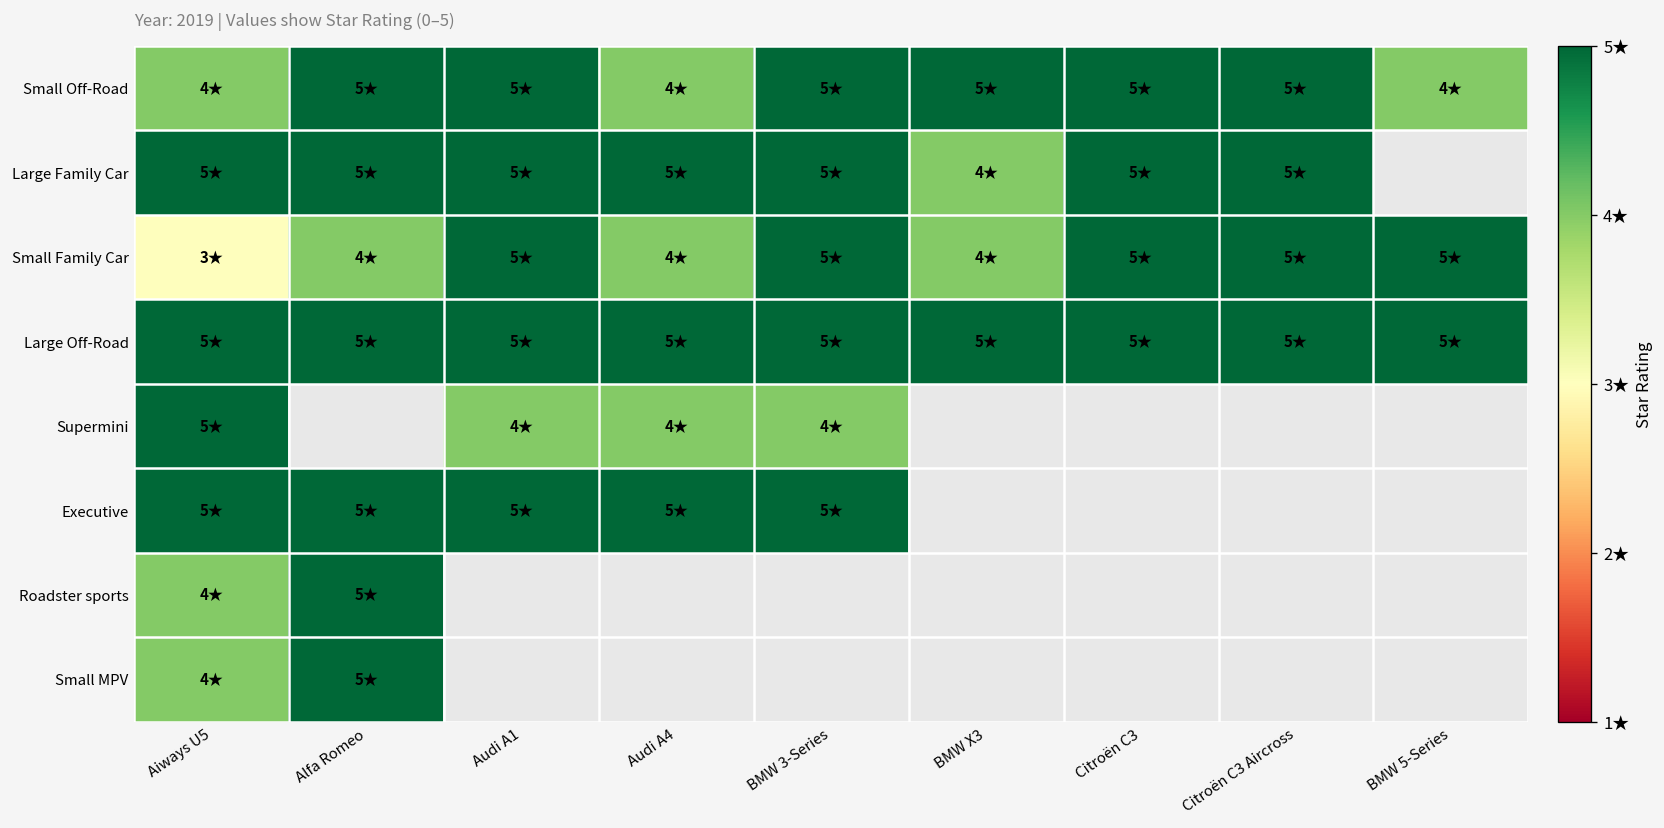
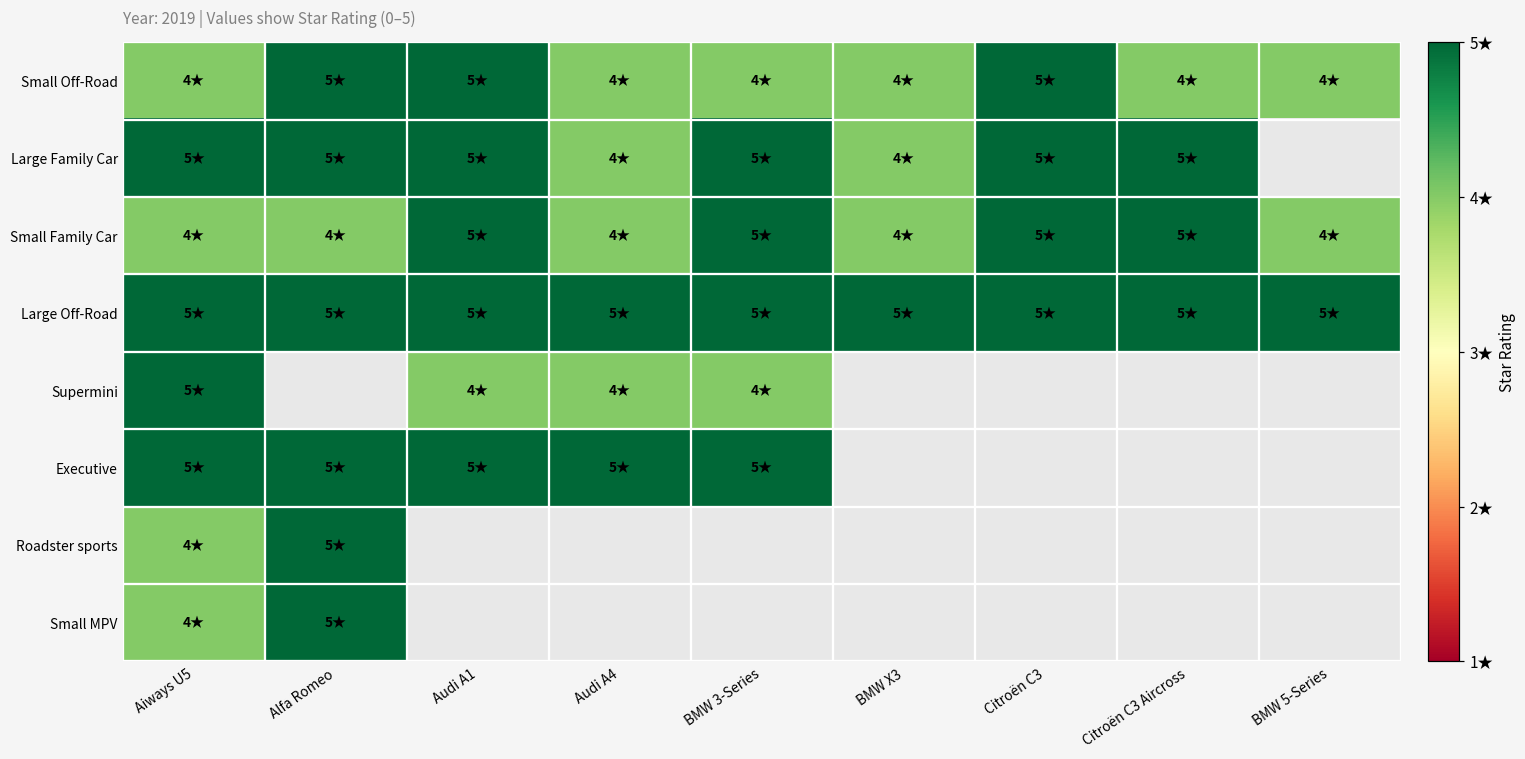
  {
    "Small Off-Road": {
      "Aiways U5": "4★",
      "Alfa Romeo": "5★",
      "Audi A1": "5★",
      "Audi A4": "4★",
-     "BMW 3-Series": "5★",
-     "BMW X3": "5★",
+     "BMW 3-Series": "4★",
+     "BMW X3": "4★",
      "Citroën C3": "5★",
-     "Citroën C3 Aircross": "5★",
+     "Citroën C3 Aircross": "4★",
      "BMW 5-Series": "4★"
    },
    "Large Family Car": {
      "Aiways U5": "5★",
      "Alfa Romeo": "5★",
      "Audi A1": "5★",
-     "Audi A4": "5★",
+     "Audi A4": "4★",
      "BMW 3-Series": "5★",
      "BMW X3": "4★",
      "Citroën C3": "5★",
      "Citroën C3 Aircross": "5★"
    },
    "Small Family Car": {
-     "Aiways U5": "3★",
+     "Aiways U5": "4★",
      "Alfa Romeo": "4★",
      "Audi A1": "5★",
      "Audi A4": "4★",
      "BMW 3-Series": "5★",
      "BMW X3": "4★",
      "Citroën C3": "5★",
      "Citroën C3 Aircross": "5★",
-     "BMW 5-Series": "5★"
+     "BMW 5-Series": "4★"
    },
    "Large Off-Road": {
      "Aiways U5": "5★",
      "Alfa Romeo": "5★",
      "Audi A1": "5★",
      "Audi A4": "5★",
      "BMW 3-Series": "5★",
      "BMW X3": "5★",
      "Citroën C3": "5★",
      "Citroën C3 Aircross": "5★",
      "BMW 5-Series": "5★"
    },
    "Supermini": {
      "Aiways U5": "5★",
      "Audi A1": "4★",
      "Audi A4": "4★",
      "BMW 3-Series": "4★"
    },
    "Executive": {
      "Aiways U5": "5★",
      "Alfa Romeo": "5★",
      "Audi A1": "5★",
      "Audi A4": "5★",
      "BMW 3-Series": "5★"
    },
    "Roadster sports": {
      "Aiways U5": "4★",
      "Alfa Romeo": "5★"
    },
    "Small MPV": {
      "Aiways U5": "4★",
      "Alfa Romeo": "5★"
    }
  }
